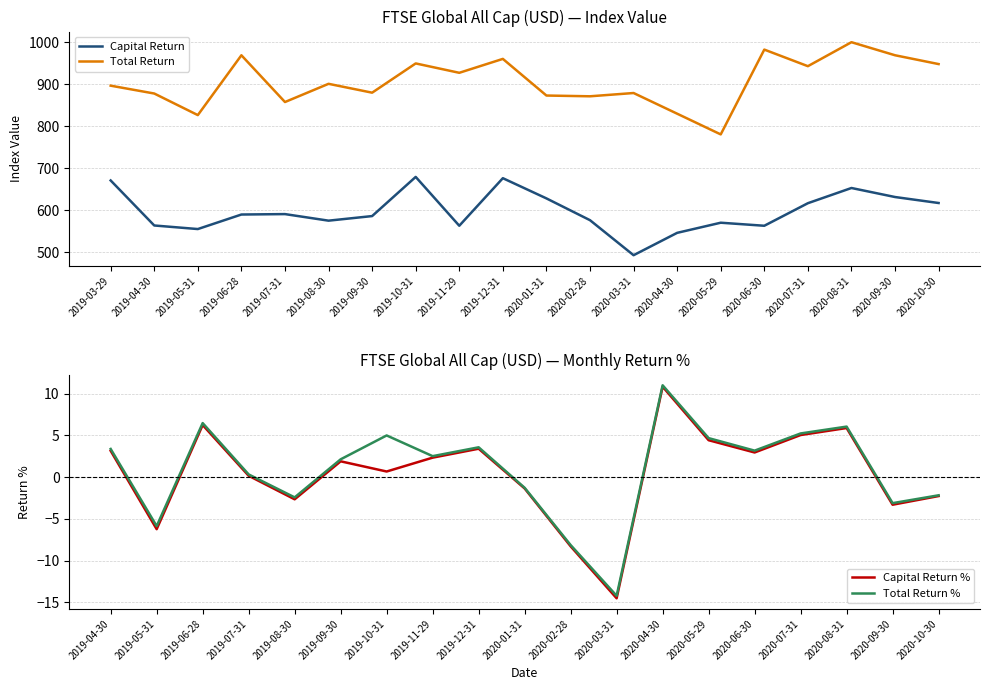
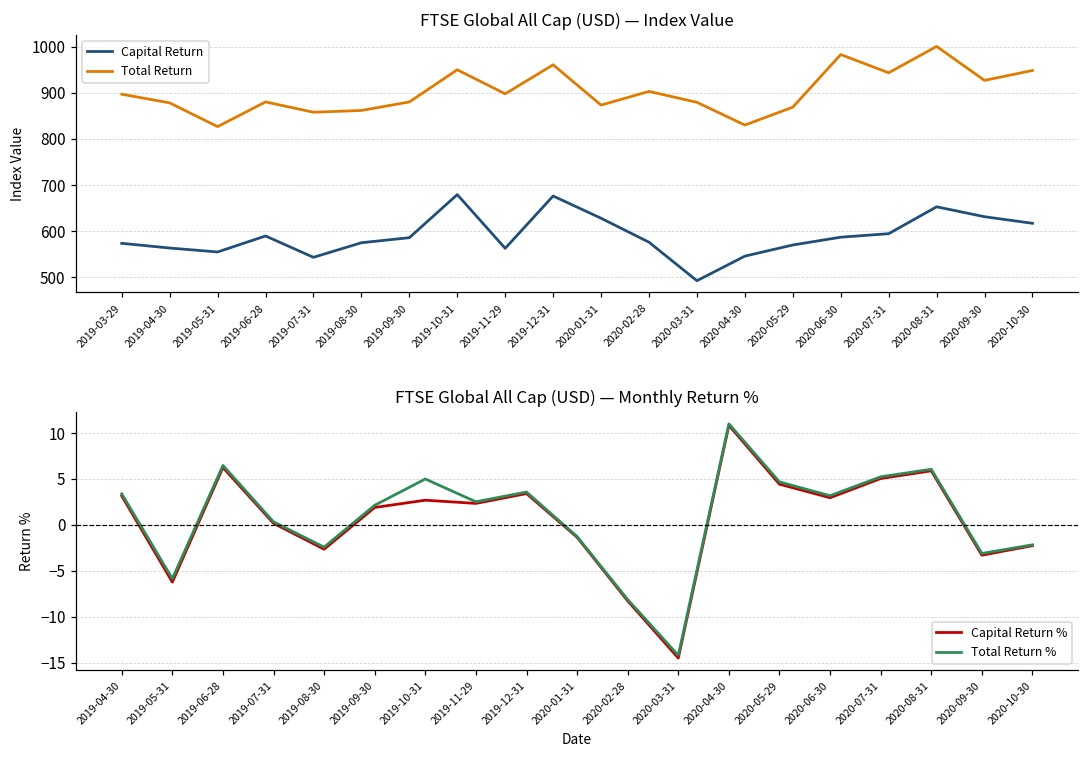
  {
    "FTSE Global All Cap (USD) — Index Value": {
      "Capital Return": {
-       "2019-03-29": 670,
+       "2019-03-29": 570,
        "2019-04-30": 560,
        "2019-05-31": 550,
        "2019-06-28": 590,
-       "2019-07-31": 590,
+       "2019-07-31": 540,
        "2019-08-30": 570,
        "2019-09-30": 590,
        "2019-10-31": 680,
        "2019-11-29": 560,
        "2019-12-31": 680,
        "2020-01-31": 630,
        "2020-02-28": 580,
        "2020-03-31": 490,
        "2020-04-30": 550,
        "2020-05-29": 570,
-       "2020-06-30": 560,
-       "2020-07-31": 620,
+       "2020-06-30": 590,
+       "2020-07-31": 590,
        "2020-08-31": 650,
        "2020-09-30": 630,
        "2020-10-30": 620
      },
      "Total Return": {
        "2019-03-29": 900,
        "2019-04-30": 880,
        "2019-05-31": 830,
-       "2019-06-28": 970,
+       "2019-06-28": 880,
        "2019-07-31": 860,
-       "2019-08-30": 900,
+       "2019-08-30": 860,
        "2019-09-30": 880,
        "2019-10-31": 950,
-       "2019-11-29": 930,
+       "2019-11-29": 900,
        "2019-12-31": 960,
        "2020-01-31": 870,
-       "2020-02-28": 870,
+       "2020-02-28": 900,
        "2020-03-31": 880,
        "2020-04-30": 830,
-       "2020-05-29": 780,
+       "2020-05-29": 870,
        "2020-06-30": 980,
        "2020-07-31": 940,
        "2020-08-31": 1000,
-       "2020-09-30": 970,
+       "2020-09-30": 930,
        "2020-10-30": 950
      }
    },
    "FTSE Global All Cap (USD) — Monthly Return %": {
      "Capital Return %": {
        "2019-05-31": -6,
-       "2019-10-31": 1
+       "2019-10-31": 3
      },
      "Total Return %": {
        "2019-05-31": -6,
        "2019-10-31": 5
      }
    }
  }
